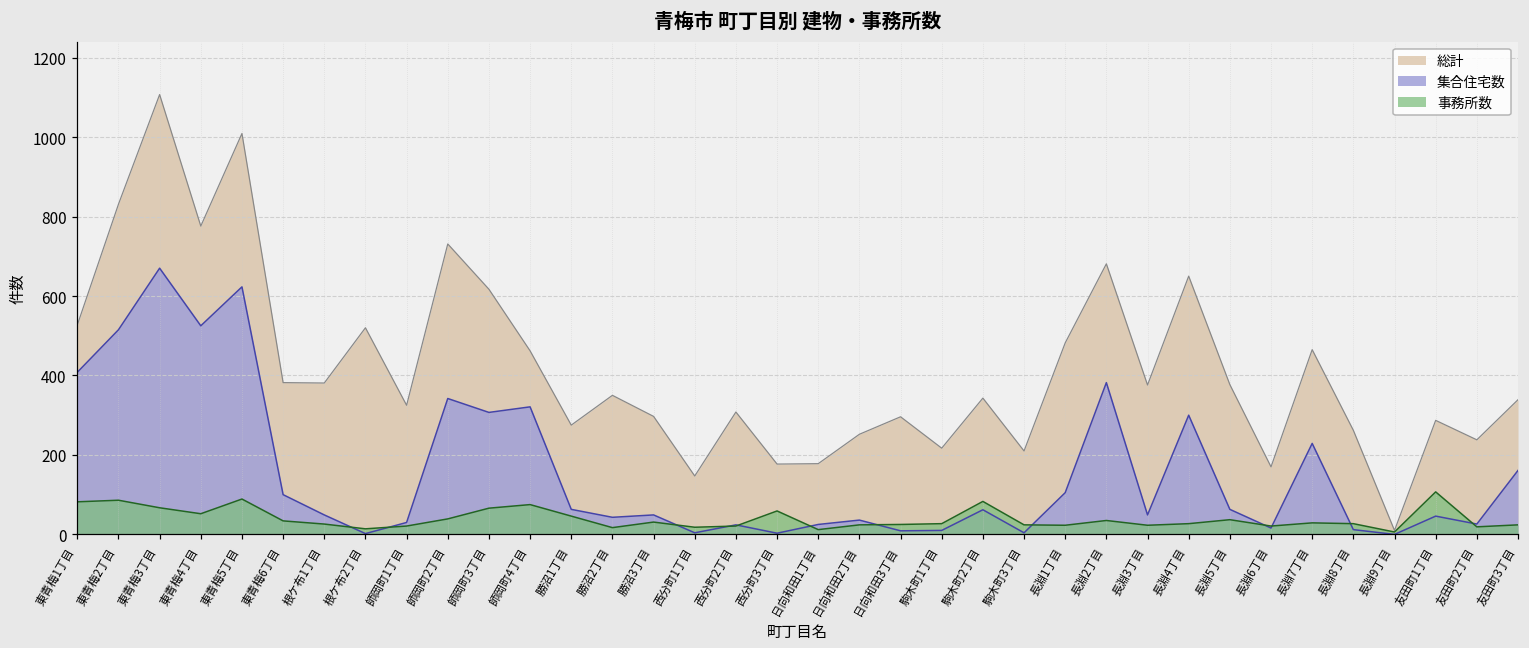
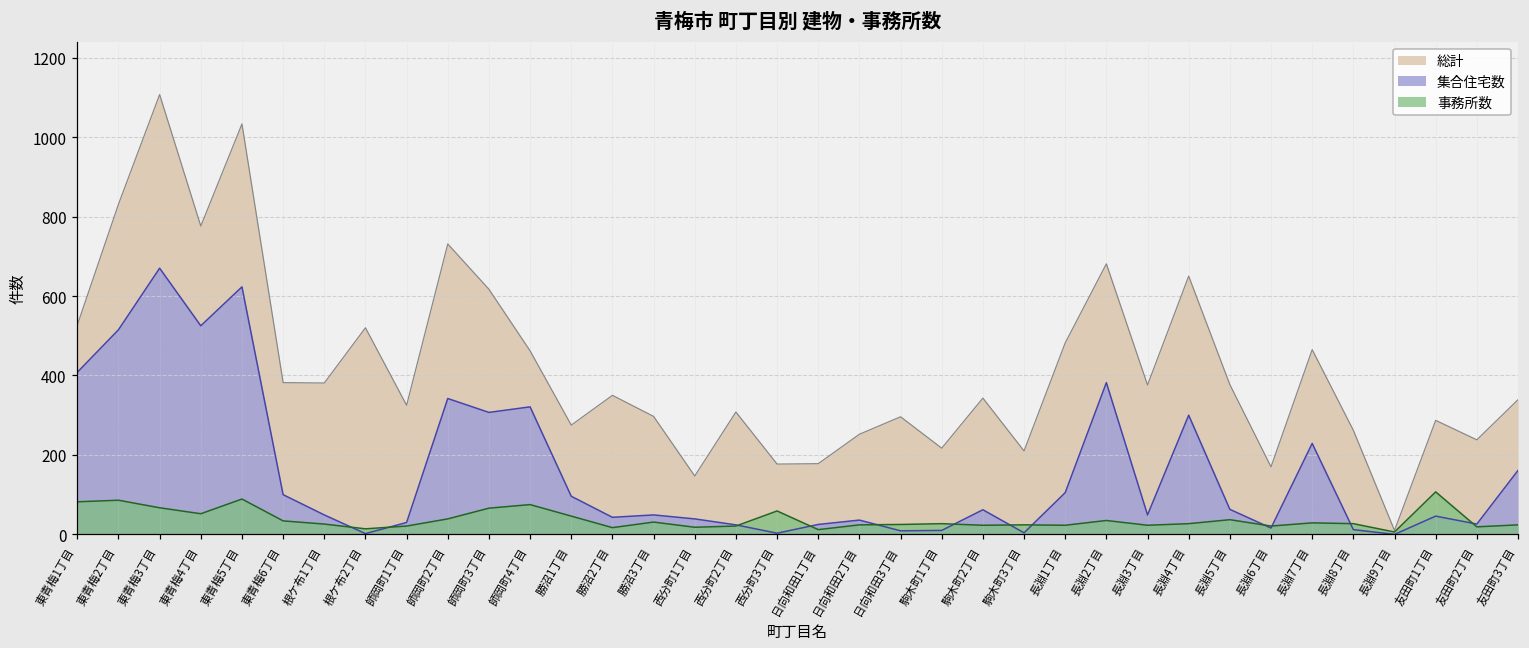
  {
    "総計": {
      "東青梅1丁目": 530,
      "東青梅2丁目": 830,
      "東青梅3丁目": 1110,
      "東青梅4丁目": 780,
-     "東青梅5丁目": 1010,
+     "東青梅5丁目": 1030,
      "東青梅6丁目": 380,
      "根ケ布1丁目": 380,
      "根ケ布2丁目": 520,
      "師岡町1丁目": 330,
      "師岡町2丁目": 730,
      "師岡町3丁目": 620,
      "師岡町4丁目": 460,
      "勝沼1丁目": 280,
      "勝沼2丁目": 350,
      "勝沼3丁目": 300,
      "西分町1丁目": 150,
      "西分町2丁目": 310,
      "西分町3丁目": 180,
      "日向和田1丁目": 180,
      "日向和田2丁目": 250,
      "日向和田3丁目": 300,
      "駒木町1丁目": 220,
      "駒木町2丁目": 340,
      "駒木町3丁目": 210,
      "長淵1丁目": 480,
      "長淵2丁目": 680,
      "長淵3丁目": 380,
      "長淵4丁目": 650,
      "長淵5丁目": 380,
      "長淵6丁目": 170,
      "長淵7丁目": 470,
      "長淵8丁目": 260,
      "友田町1丁目": 290,
      "友田町2丁目": 240,
      "友田町3丁目": 340
    },
    "集合住宅数": {
      "東青梅1丁目": 410,
      "東青梅2丁目": 520,
      "東青梅3丁目": 670,
      "東青梅4丁目": 530,
      "東青梅5丁目": 620,
      "東青梅6丁目": 100,
      "根ケ布1丁目": 50,
      "根ケ布2丁目": 0,
      "師岡町1丁目": 30,
      "師岡町2丁目": 340,
      "師岡町3丁目": 310,
      "師岡町4丁目": 320,
-     "勝沼1丁目": 60,
+     "勝沼1丁目": 100,
      "勝沼2丁目": 40,
      "勝沼3丁目": 50,
-     "西分町1丁目": 0,
+     "西分町1丁目": 40,
      "西分町3丁目": 0,
      "日向和田1丁目": 30,
      "日向和田2丁目": 40,
      "日向和田3丁目": 10,
      "駒木町1丁目": 10,
      "駒木町2丁目": 60,
      "駒木町3丁目": 0,
      "長淵1丁目": 110,
      "長淵2丁目": 380,
      "長淵3丁目": 50,
      "長淵4丁目": 300,
      "長淵5丁目": 60,
      "長淵7丁目": 230,
      "長淵8丁目": 10,
      "友田町1丁目": 50,
      "友田町2丁目": 30,
      "友田町3丁目": 160
    },
    "事務所数": {
      "東青梅1丁目": 80,
      "東青梅2丁目": 90,
      "東青梅3丁目": 70,
      "東青梅4丁目": 50,
      "東青梅5丁目": 90,
      "東青梅6丁目": 30,
      "根ケ布1丁目": 30,
      "根ケ布2丁目": 10,
      "師岡町1丁目": 20,
      "師岡町2丁目": 40,
      "師岡町3丁目": 70,
      "師岡町4丁目": 80,
      "勝沼1丁目": 50,
      "勝沼2丁目": 20,
      "勝沼3丁目": 30,
      "西分町1丁目": 20,
      "西分町3丁目": 60,
      "日向和田1丁目": 10,
      "日向和田2丁目": 20,
      "日向和田3丁目": 30,
      "駒木町1丁目": 30,
-     "駒木町2丁目": 80,
+     "駒木町2丁目": 20,
      "駒木町3丁目": 20,
      "長淵1丁目": 20,
      "長淵2丁目": 40,
      "長淵3丁目": 20,
      "長淵4丁目": 30,
      "長淵5丁目": 40,
      "長淵7丁目": 30,
      "長淵8丁目": 30,
      "友田町1丁目": 110,
      "友田町2丁目": 20,
      "友田町3丁目": 20
    }
  }
